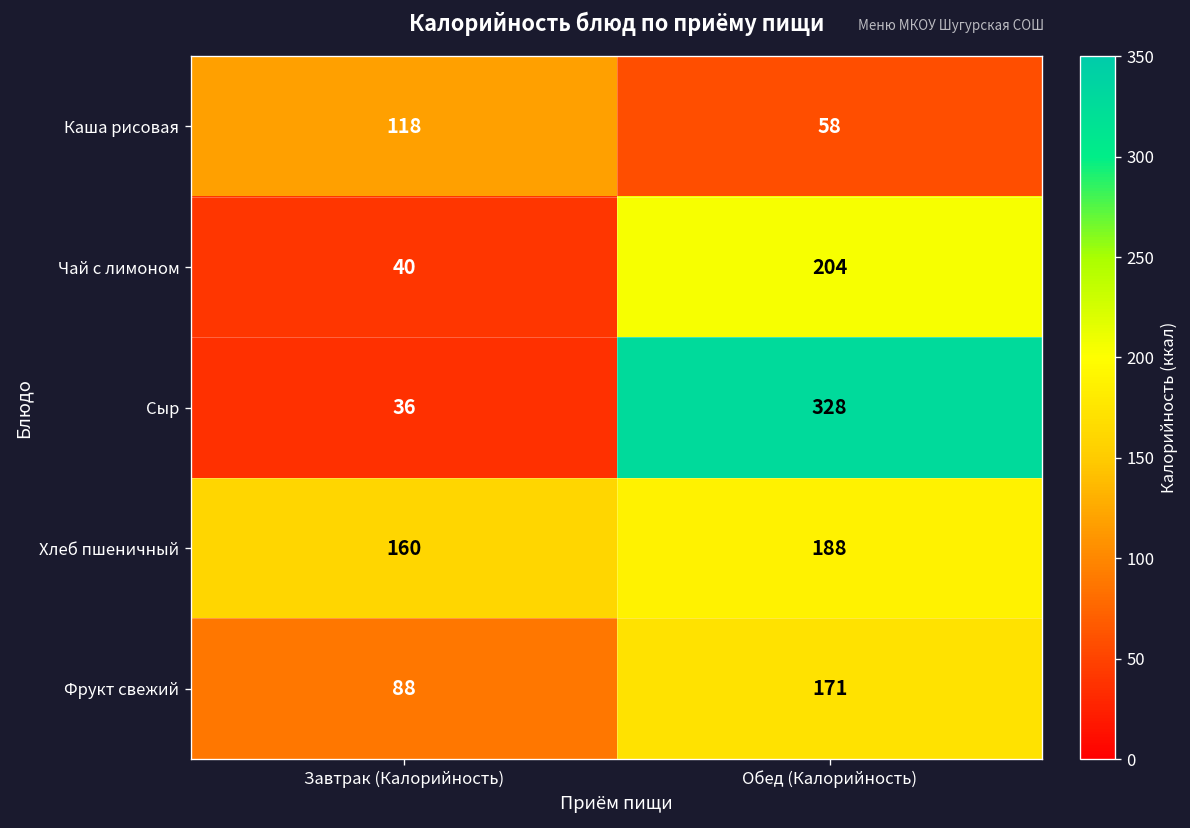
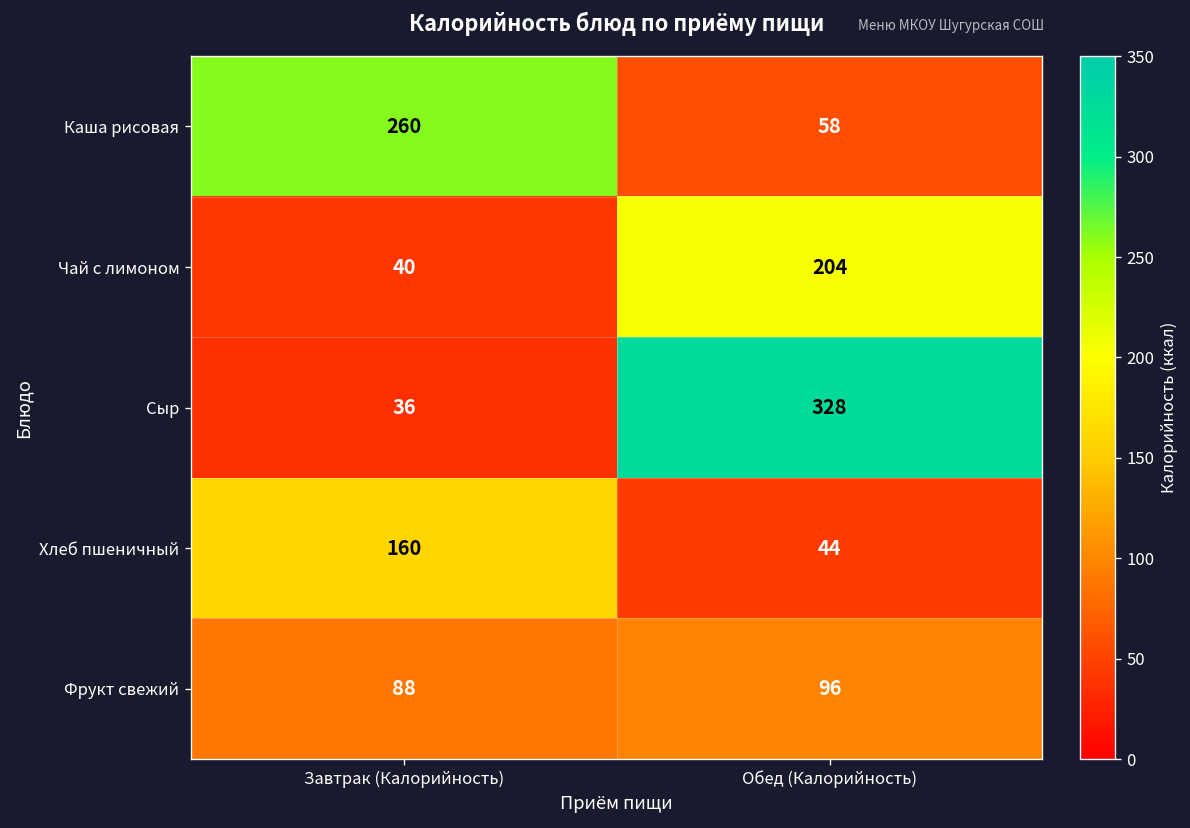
  {
    "Каша рисовая": {
-     "Завтрак (Калорийность)": 118,
+     "Завтрак (Калорийность)": 260,
      "Обед (Калорийность)": 58
    },
    "Чай с лимоном": {
      "Завтрак (Калорийность)": 40,
      "Обед (Калорийность)": 204
    },
    "Сыр": {
      "Завтрак (Калорийность)": 36,
      "Обед (Калорийность)": 328
    },
    "Хлеб пшеничный": {
      "Завтрак (Калорийность)": 160,
-     "Обед (Калорийность)": 188
+     "Обед (Калорийность)": 44
    },
    "Фрукт свежий": {
      "Завтрак (Калорийность)": 88,
-     "Обед (Калорийность)": 171
+     "Обед (Калорийность)": 96
    }
  }
